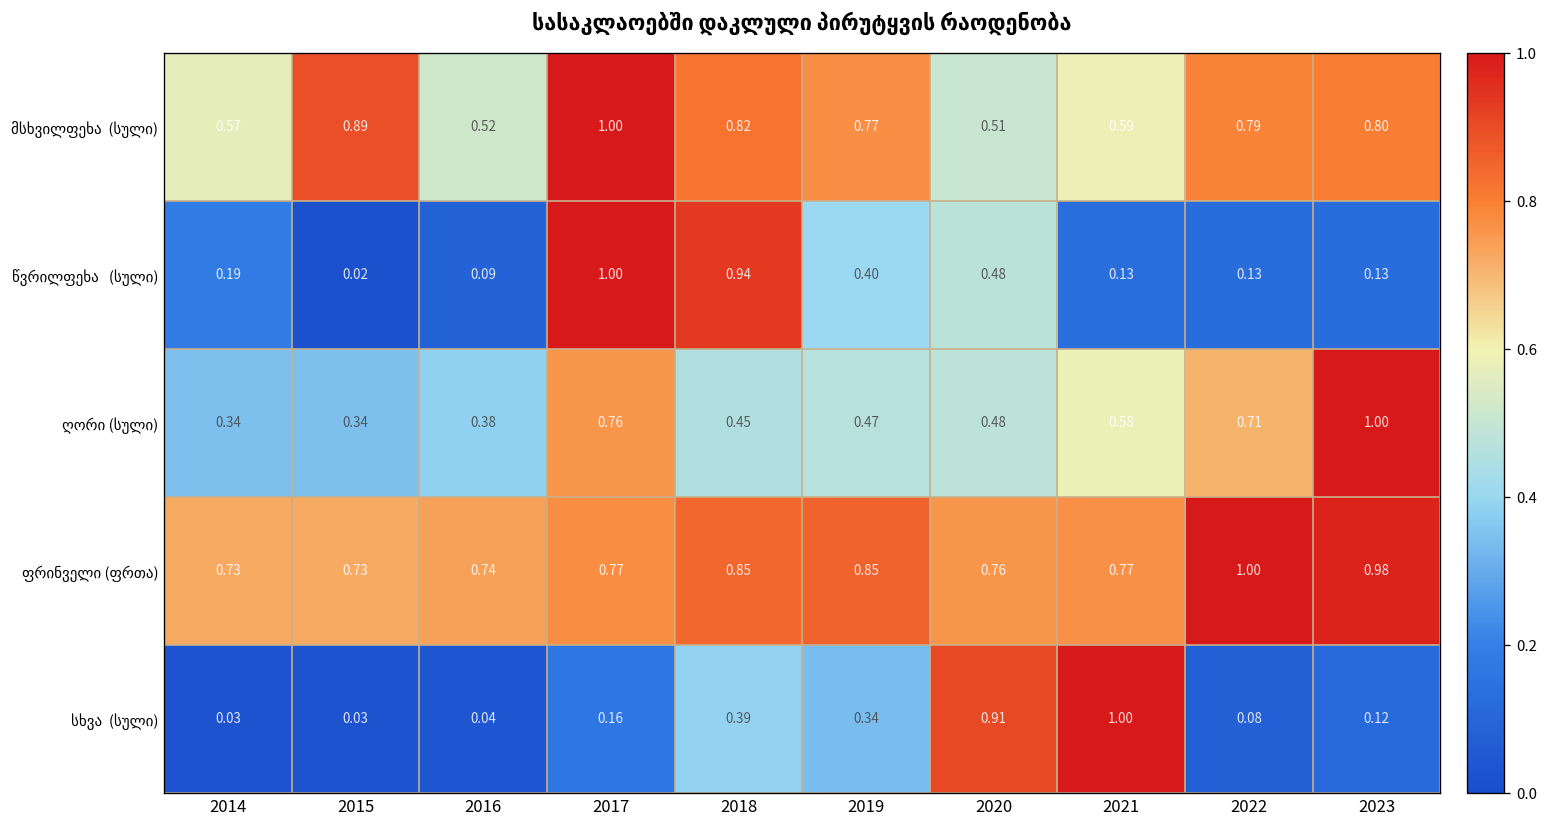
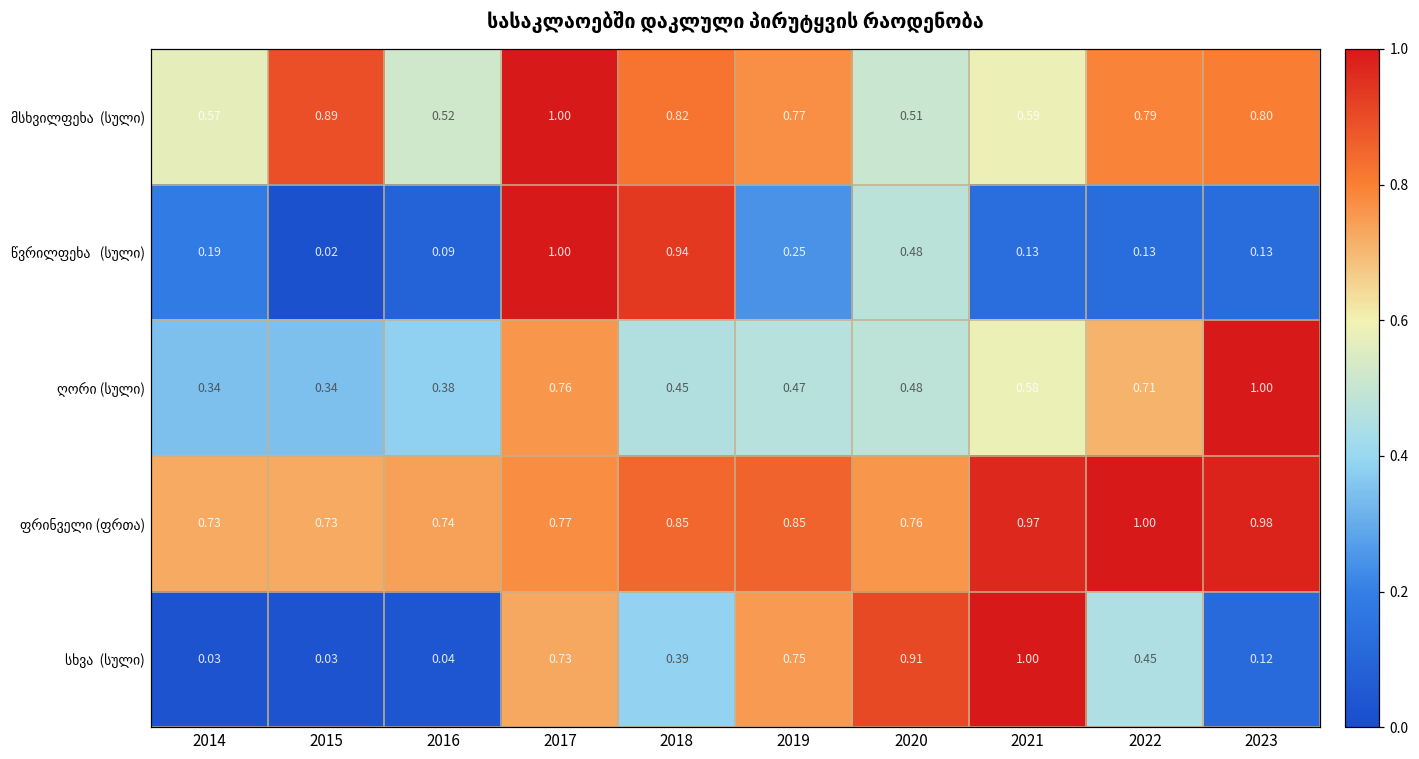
  {
    "მსხვილფეხა (სული)": {
      "2014": 0.57,
      "2015": 0.89,
      "2016": 0.52,
      "2017": 1.00,
      "2018": 0.82,
      "2019": 0.77,
      "2020": 0.51,
      "2021": 0.59,
      "2022": 0.79,
      "2023": 0.80
    },
    "წვრილფეხა (სული)": {
      "2014": 0.19,
      "2015": 0.02,
      "2016": 0.09,
      "2017": 1.00,
      "2018": 0.94,
-     "2019": 0.40,
+     "2019": 0.25,
      "2020": 0.48,
      "2021": 0.13,
      "2022": 0.13,
      "2023": 0.13
    },
    "ღორი (სული)": {
      "2014": 0.34,
      "2015": 0.34,
      "2016": 0.38,
      "2017": 0.76,
      "2018": 0.45,
      "2019": 0.47,
      "2020": 0.48,
      "2021": 0.58,
      "2022": 0.71,
      "2023": 1.00
    },
    "ფრინველი (ფრთა)": {
      "2014": 0.73,
      "2015": 0.73,
      "2016": 0.74,
      "2017": 0.77,
      "2018": 0.85,
      "2019": 0.85,
      "2020": 0.76,
-     "2021": 0.77,
+     "2021": 0.97,
      "2022": 1.00,
      "2023": 0.98
    },
    "სხვა (სული)": {
      "2014": 0.03,
      "2015": 0.03,
      "2016": 0.04,
-     "2017": 0.16,
+     "2017": 0.73,
      "2018": 0.39,
-     "2019": 0.34,
+     "2019": 0.75,
      "2020": 0.91,
      "2021": 1.00,
-     "2022": 0.08,
+     "2022": 0.45,
      "2023": 0.12
    }
  }
